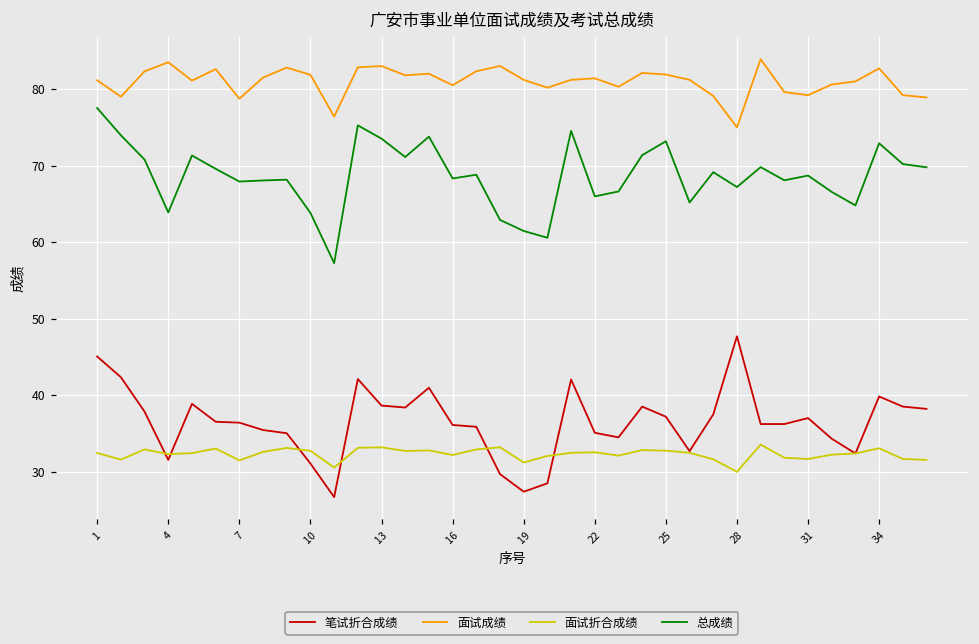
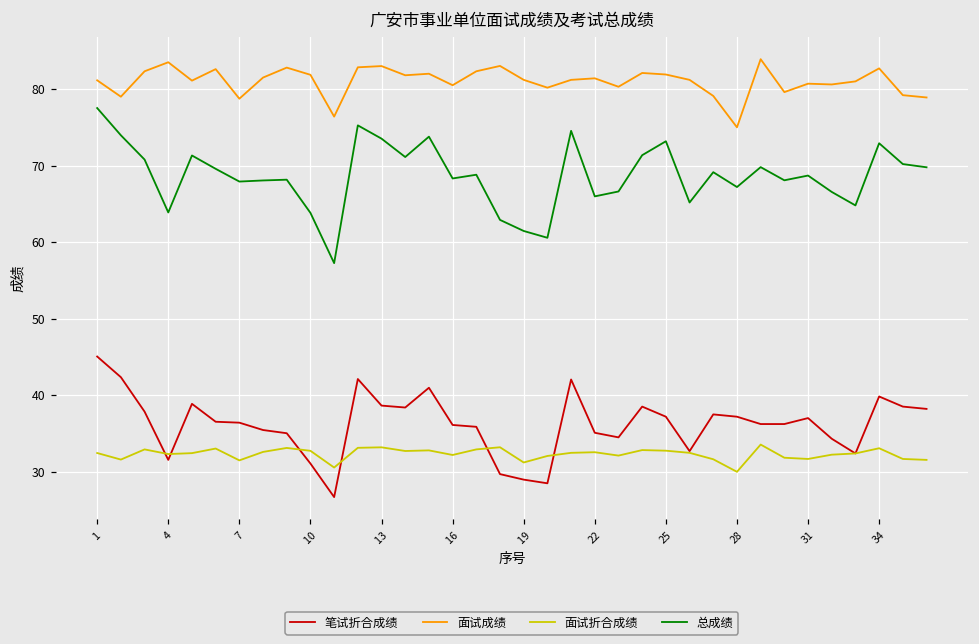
  {
    "笔试折合成绩": {
      "1": 45,
      "4": 32,
      "7": 36,
      "10": 31,
      "13": 39,
      "16": 36,
-     "19": 27,
+     "19": 29,
      "22": 35,
      "25": 37,
-     "28": 48,
+     "28": 37,
      "31": 37,
      "34": 40
    },
    "面试成绩": {
      "1": 81,
      "4": 84,
      "7": 79,
      "10": 82,
      "13": 83,
      "16": 81,
      "19": 81,
      "22": 81,
      "25": 82,
      "28": 75,
-     "31": 79,
+     "31": 81,
      "34": 83
    },
    "面试折合成绩": {
      "1": 32,
      "4": 32,
      "7": 31,
      "10": 33,
      "13": 33,
      "16": 32,
      "19": 31,
      "22": 33,
      "25": 33,
      "28": 30,
      "31": 32,
      "34": 33
    },
    "总成绩": {
      "1": 78,
      "4": 64,
      "7": 68,
      "10": 64,
      "13": 74,
      "16": 68,
      "19": 61,
      "22": 66,
      "25": 73,
      "28": 67,
      "31": 69,
      "34": 73
    }
  }
